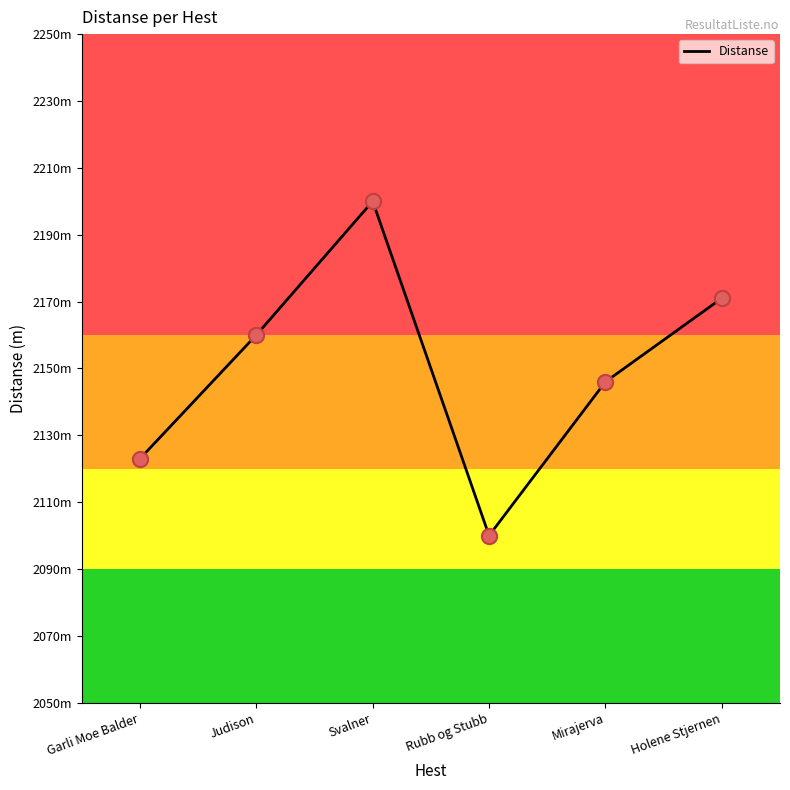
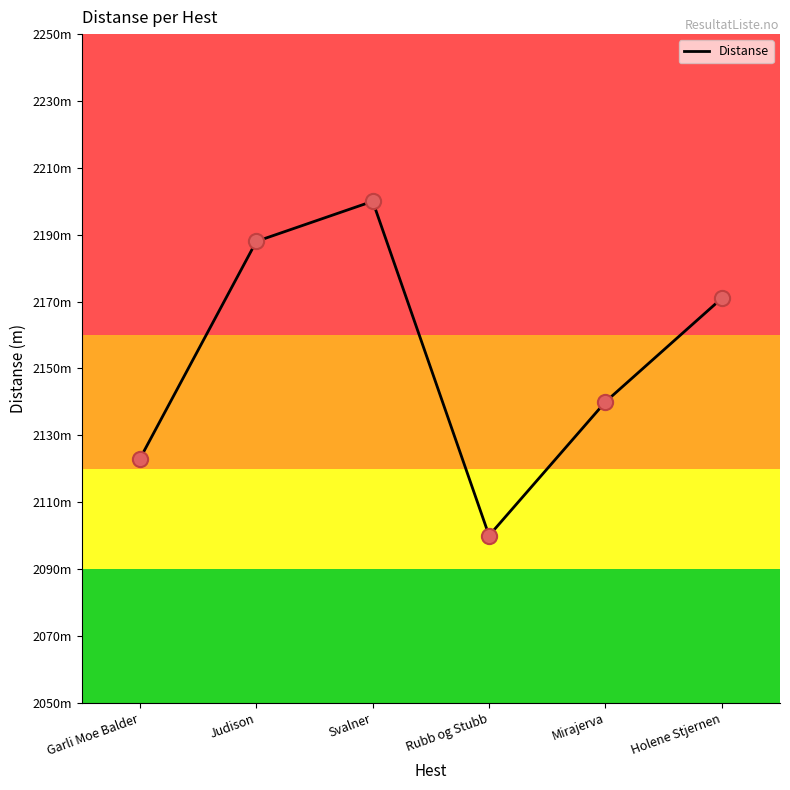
  {
    "Garli Moe Balder": "2123m",
-   "Judison": "2160m",
+   "Judison": "2188m",
    "Svalner": "2200m",
    "Rubb og Stubb": "2100m",
-   "Mirajerva": "2146m",
+   "Mirajerva": "2140m",
    "Holene Stjernen": "2171m"
  }
